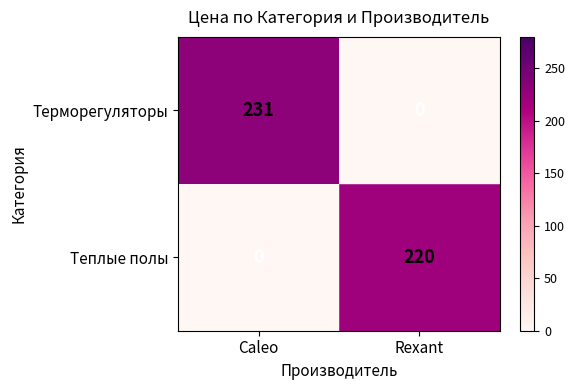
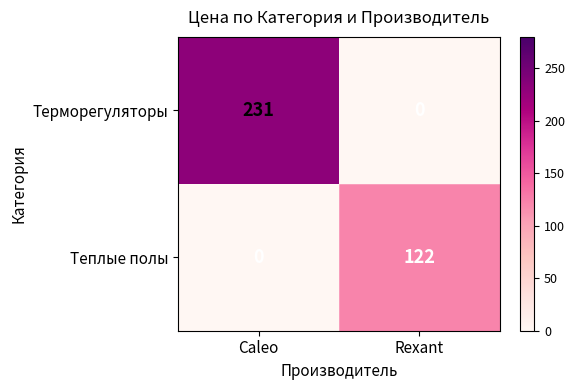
  {
    "Терморегуляторы": {
      "Caleo": 231
    },
    "Теплые полы": {
-     "Rexant": 220
+     "Rexant": 122
    }
  }
